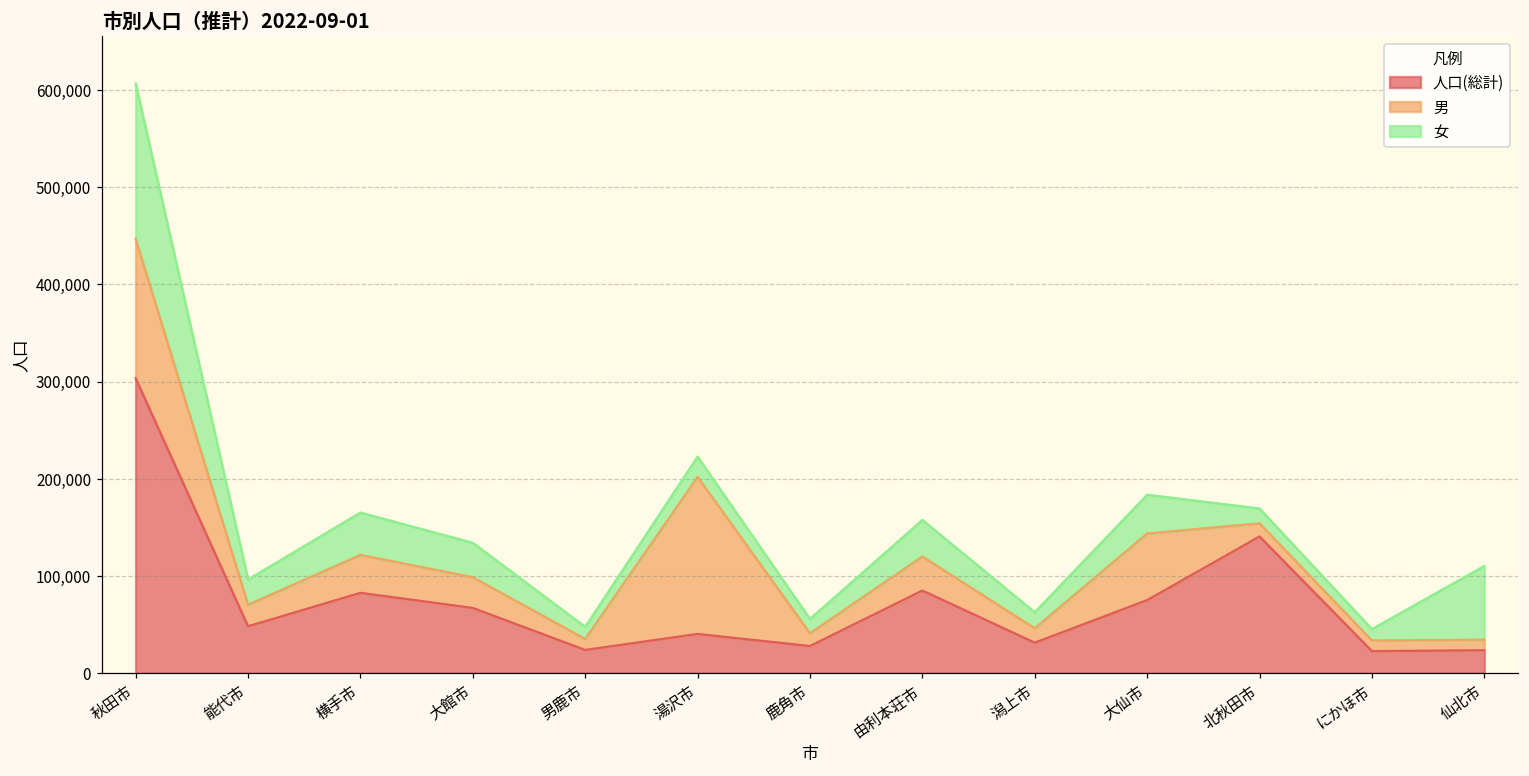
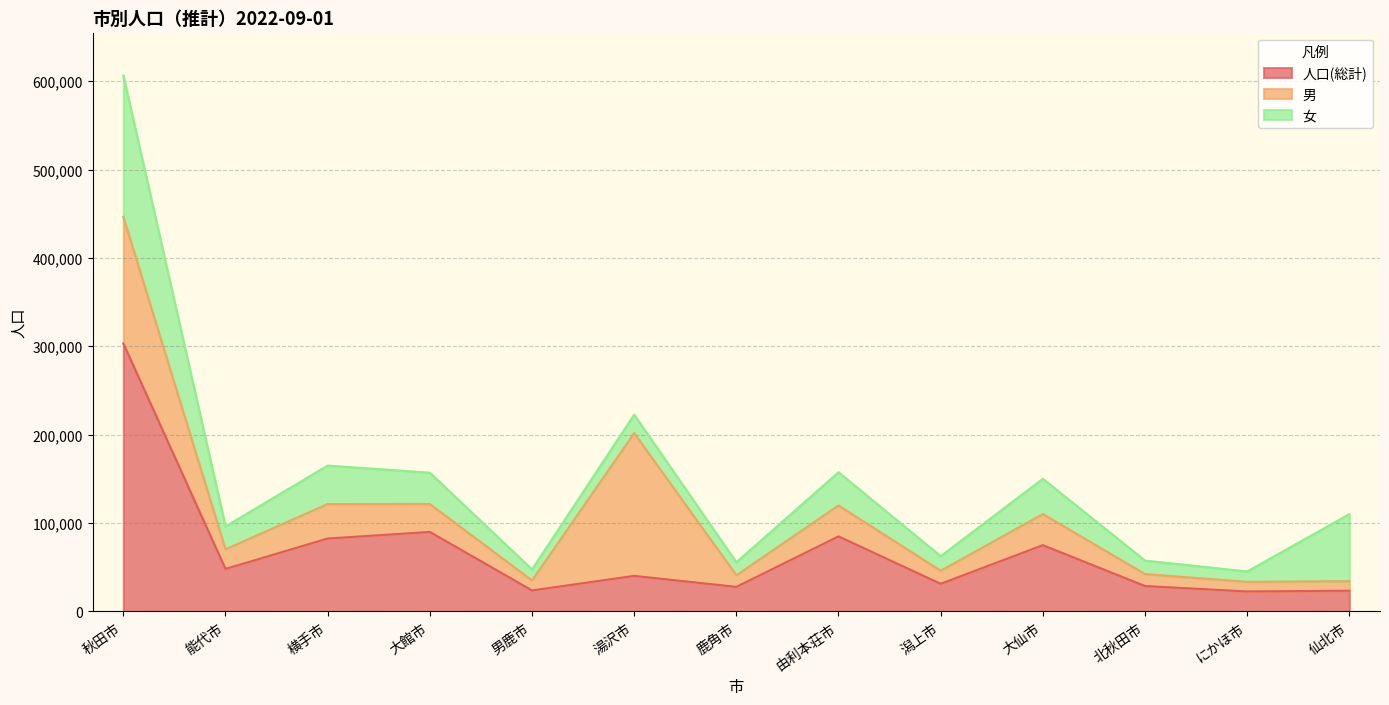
  {
    "人口(総計)": {
      "秋田市": "300,000",
      "能代市": "50,000",
      "横手市": "80,000",
-     "大館市": "70,000",
+     "大館市": "90,000",
      "男鹿市": "20,000",
      "湯沢市": "40,000",
      "鹿角市": "30,000",
      "由利本荘市": "80,000",
      "潟上市": "30,000",
      "大仙市": "80,000",
-     "北秋田市": "140,000",
+     "北秋田市": "30,000",
      "にかほ市": "20,000",
      "仙北市": "20,000"
    },
    "男": {
      "秋田市": "140,000",
      "能代市": "20,000",
      "横手市": "40,000",
      "大館市": "30,000",
      "男鹿市": "10,000",
      "湯沢市": "160,000",
      "鹿角市": "10,000",
      "由利本荘市": "30,000",
      "潟上市": "10,000",
-     "大仙市": "70,000",
+     "大仙市": "40,000",
      "北秋田市": "10,000",
      "にかほ市": "10,000",
      "仙北市": "10,000"
    },
    "女": {
      "秋田市": "160,000",
      "能代市": "30,000",
      "横手市": "40,000",
      "大館市": "40,000",
      "男鹿市": "10,000",
      "湯沢市": "20,000",
      "鹿角市": "10,000",
      "由利本荘市": "40,000",
      "潟上市": "20,000",
      "大仙市": "40,000",
      "北秋田市": "20,000",
      "にかほ市": "10,000",
      "仙北市": "80,000"
    }
  }
